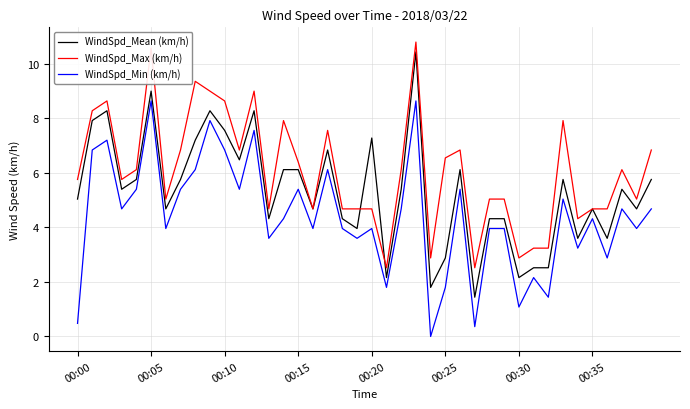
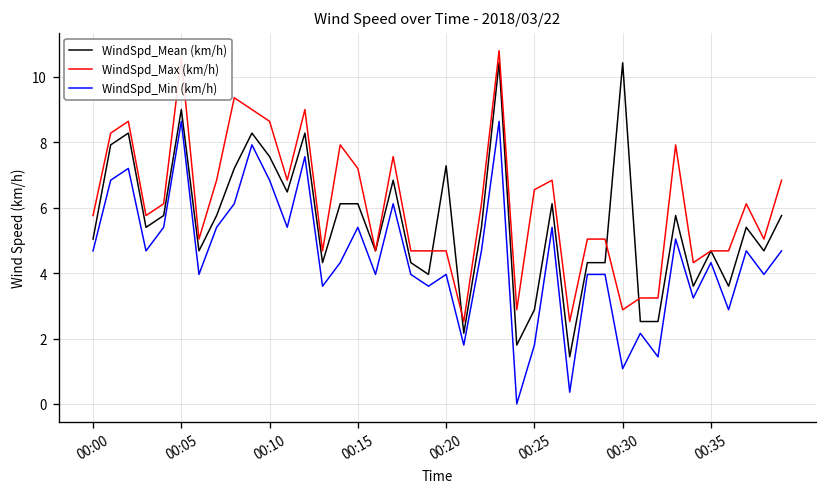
  {
    "WindSpd_Mean (km/h)": {
      "00:00": 5.0,
      "00:05": 9.0,
      "00:10": 7.6,
      "00:15": 6.1,
      "00:20": 7.3,
      "00:25": 2.9,
-     "00:30": 2.2
+     "00:30": 10.4
    },
    "WindSpd_Max (km/h)": {
      "00:00": 5.8,
      "00:10": 8.6,
-     "00:15": 6.4,
+     "00:15": 7.2,
      "00:20": 4.7,
      "00:25": 6.6,
      "00:30": 2.9
    },
    "WindSpd_Min (km/h)": {
-     "00:00": 0.5,
+     "00:00": 4.7,
      "00:05": 8.6,
      "00:10": 6.8,
      "00:15": 5.4,
      "00:20": 4.0,
      "00:25": 1.8,
      "00:30": 1.1,
      "00:35": 4.3
    }
  }
